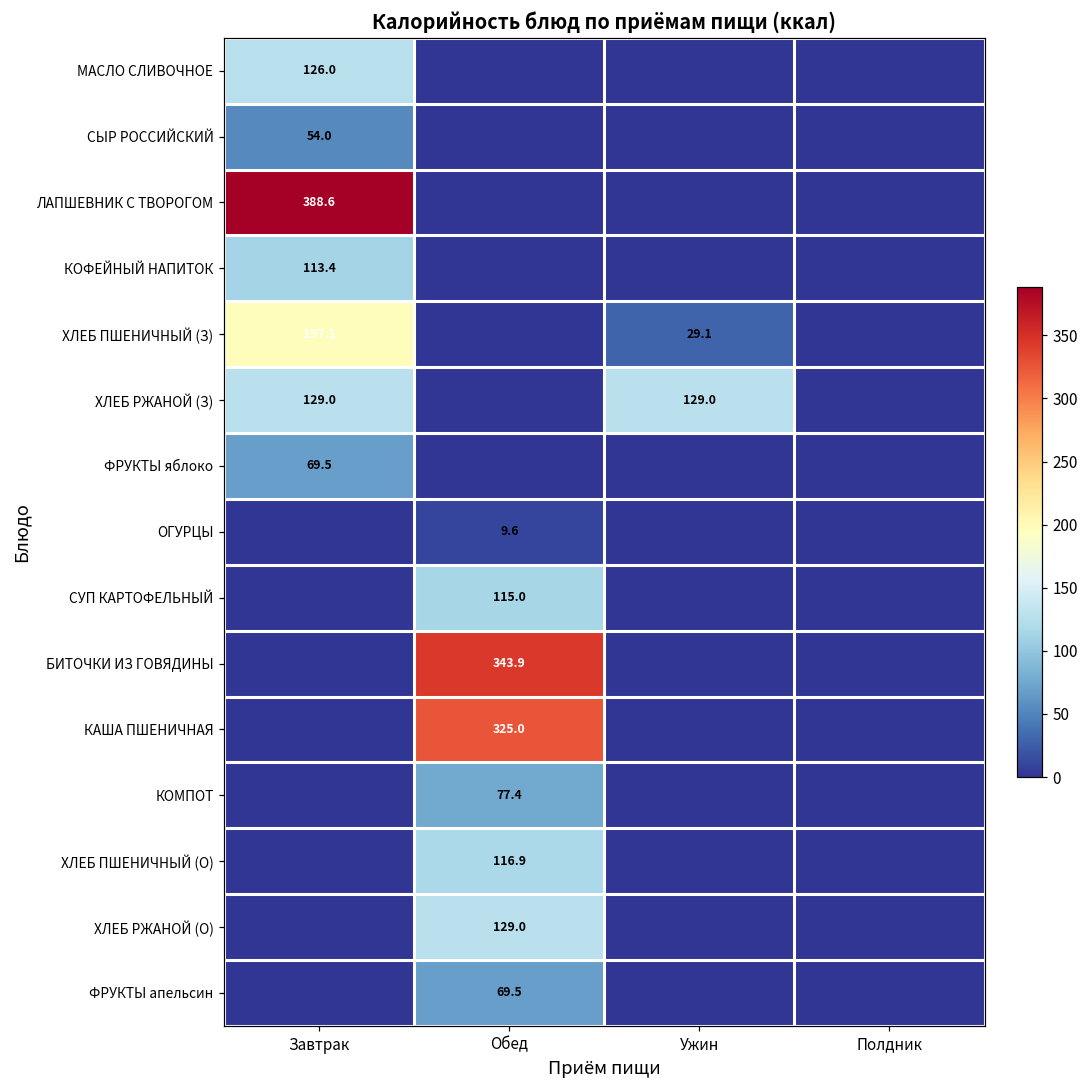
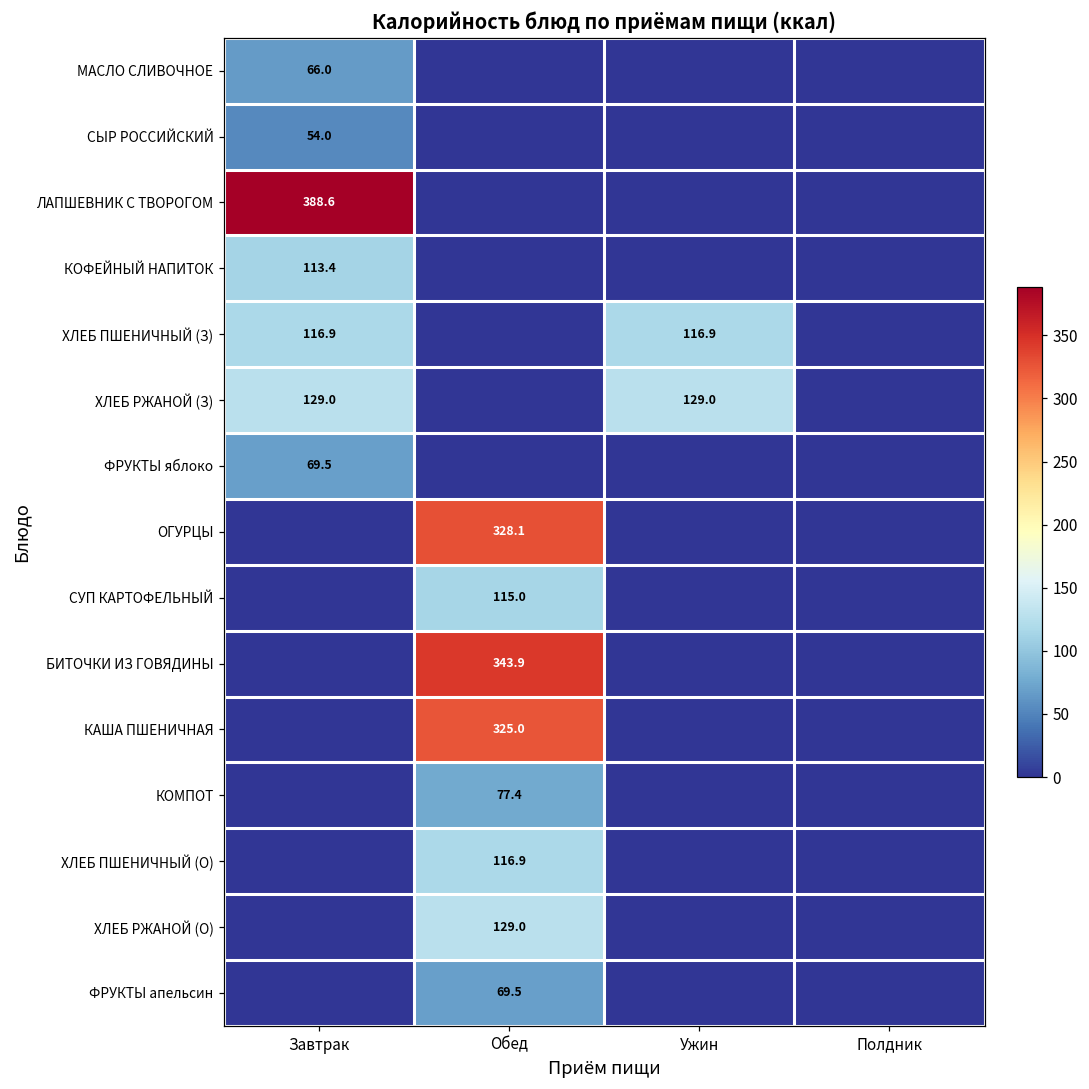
  {
    "МАСЛО СЛИВОЧНОЕ": {
-     "Завтрак": 126.0
+     "Завтрак": 66.0
    },
    "СЫР РОССИЙСКИЙ": {
      "Завтрак": 54.0
    },
    "ЛАПШЕВНИК С ТВОРОГОМ": {
      "Завтрак": 388.6
    },
    "КОФЕЙНЫЙ НАПИТОК": {
      "Завтрак": 113.4
    },
    "ХЛЕБ ПШЕНИЧНЫЙ (З)": {
-     "Завтрак": 197.1,
-     "Ужин": 29.1
+     "Завтрак": 116.9,
+     "Ужин": 116.9
    },
    "ХЛЕБ РЖАНОЙ (З)": {
      "Завтрак": 129.0,
      "Ужин": 129.0
    },
    "ФРУКТЫ яблоко": {
      "Завтрак": 69.5
    },
    "ОГУРЦЫ": {
-     "Обед": 9.6
+     "Обед": 328.1
    },
    "СУП КАРТОФЕЛЬНЫЙ": {
      "Обед": 115.0
    },
    "БИТОЧКИ ИЗ ГОВЯДИНЫ": {
      "Обед": 343.9
    },
    "КАША ПШЕНИЧНАЯ": {
      "Обед": 325.0
    },
    "КОМПОТ": {
      "Обед": 77.4
    },
    "ХЛЕБ ПШЕНИЧНЫЙ (О)": {
      "Обед": 116.9
    },
    "ХЛЕБ РЖАНОЙ (О)": {
      "Обед": 129.0
    },
    "ФРУКТЫ апельсин": {
      "Обед": 69.5
    }
  }
